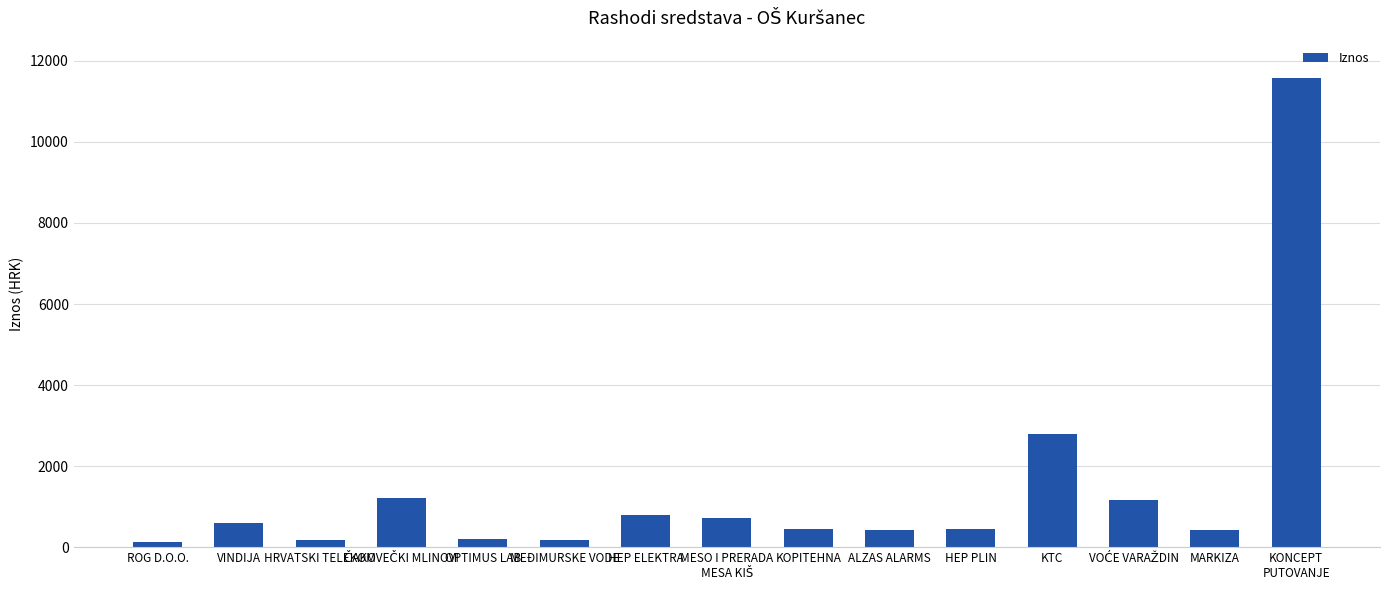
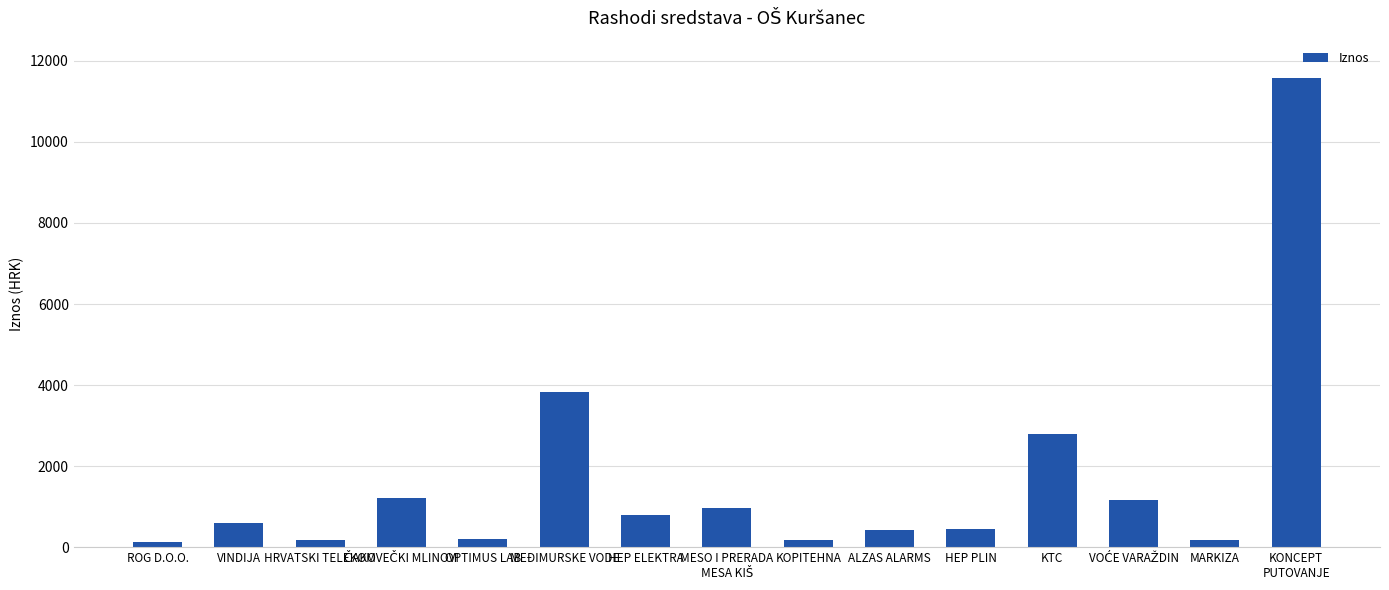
  {
    "ROG D.O.O.": 100,
    "VINDIJA": 600,
-   "MEĐIMURSKE VODE": 200,
+   "MEĐIMURSKE VODE": 3800,
    "HEP ELEKTRA": 800,
-   "MESO I PRERADA MESA KIŠ": 700,
-   "KOPITEHNA": 400,
+   "MESO I PRERADA MESA KIŠ": 1000,
+   "KOPITEHNA": 200,
    "ALZAS ALARMS": 400,
    "HEP PLIN": 400,
    "KTC": 2800,
    "VOĆE VARAŽDIN": 1200,
-   "MARKIZA": 400,
+   "MARKIZA": 200,
    "KONCEPT PUTOVANJE": 11600
  }
